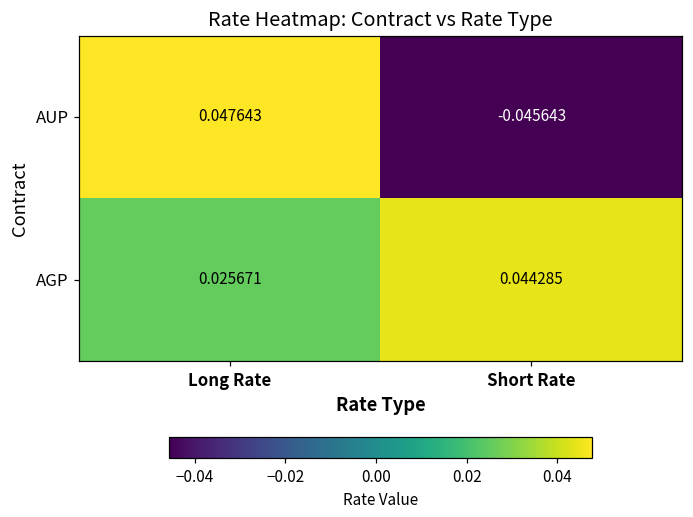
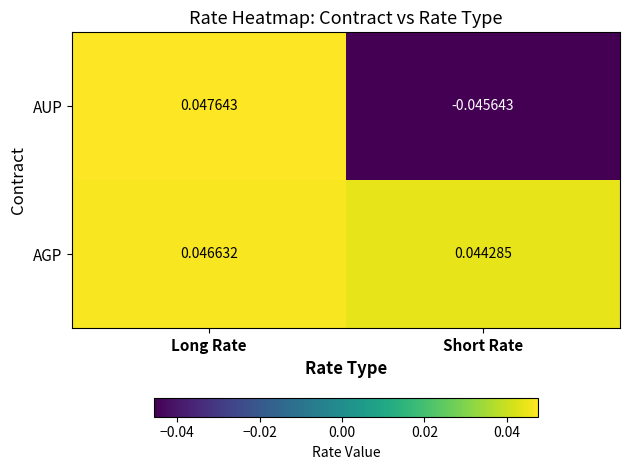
  {
    "AUP": {
      "Long Rate": 0.047643,
      "Short Rate": -0.045643
    },
    "AGP": {
-     "Long Rate": 0.025671,
+     "Long Rate": 0.046632,
      "Short Rate": 0.044285
    }
  }
